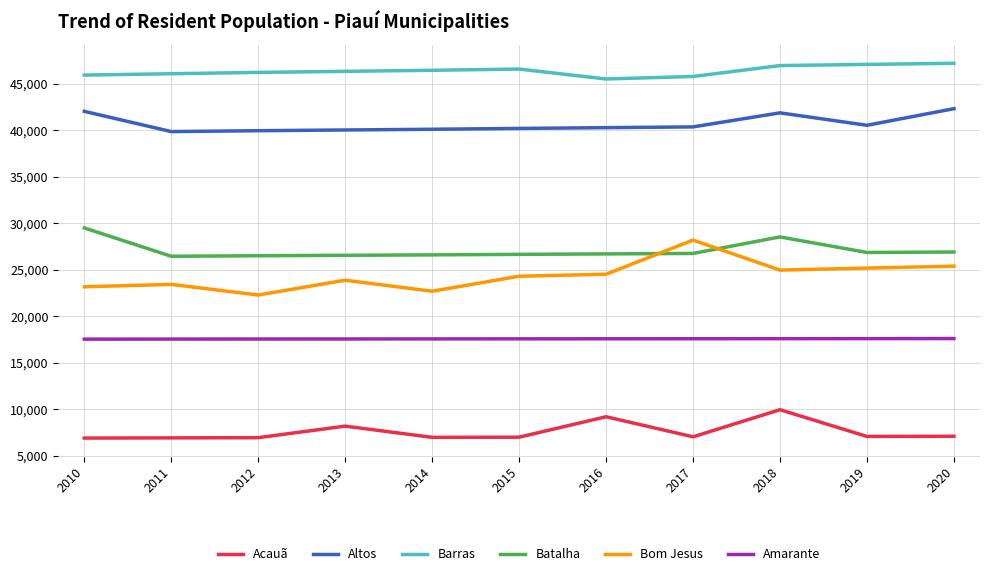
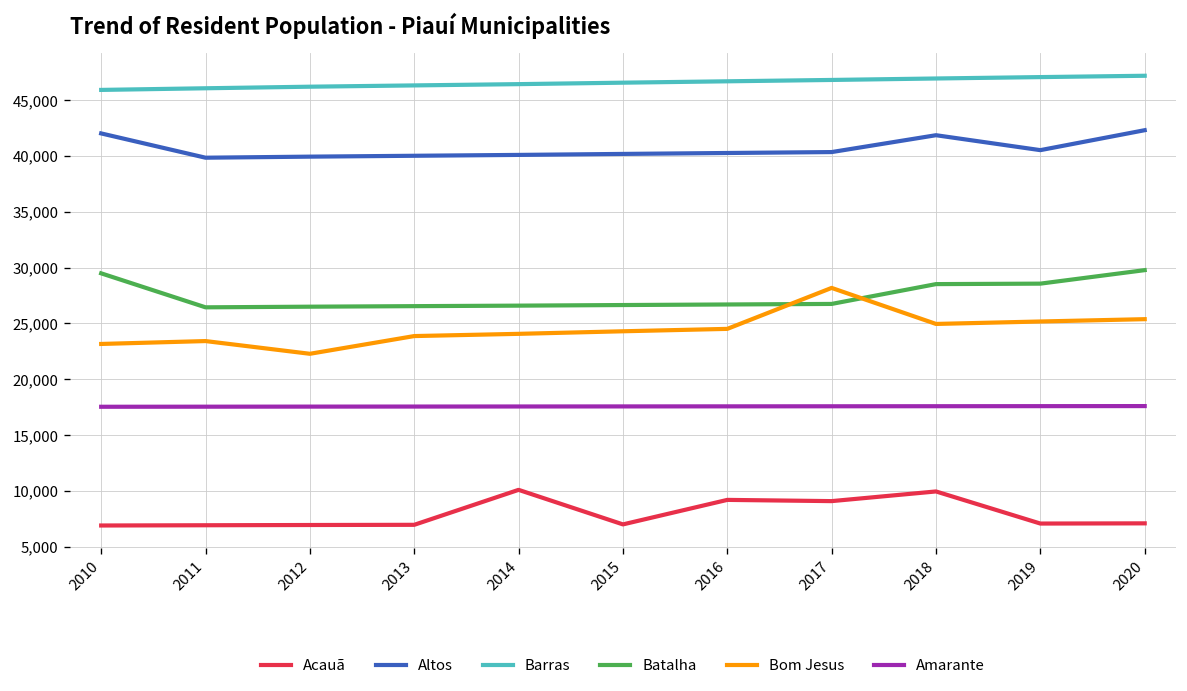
  {
    "Acauã": {
      "2010": "7,000",
      "2011": "7,000",
      "2012": "7,000",
-     "2013": "8,000",
-     "2014": "7,000",
+     "2013": "7,000",
+     "2014": "10,000",
      "2015": "7,000",
      "2016": "9,000",
-     "2017": "7,000",
+     "2017": "9,000",
      "2018": "10,000",
      "2019": "7,000",
      "2020": "7,000"
    },
    "Altos": {
      "2010": "42,000",
      "2011": "40,000",
      "2012": "40,000",
      "2013": "40,000",
      "2014": "40,000",
      "2015": "40,000",
      "2016": "40,000",
      "2017": "40,000",
      "2018": "42,000",
      "2019": "41,000",
      "2020": "42,000"
    },
    "Barras": {
      "2010": "46,000",
      "2011": "46,000",
      "2012": "46,000",
      "2013": "46,000",
      "2014": "46,000",
      "2015": "47,000",
-     "2016": "46,000",
-     "2017": "46,000",
+     "2016": "47,000",
+     "2017": "47,000",
      "2018": "47,000",
      "2019": "47,000",
      "2020": "47,000"
    },
    "Batalha": {
      "2010": "29,000",
      "2011": "26,000",
      "2012": "27,000",
      "2013": "27,000",
      "2014": "27,000",
      "2015": "27,000",
      "2016": "27,000",
      "2017": "27,000",
      "2018": "29,000",
-     "2019": "27,000",
-     "2020": "27,000"
+     "2019": "29,000",
+     "2020": "30,000"
    },
    "Bom Jesus": {
      "2010": "23,000",
      "2011": "23,000",
      "2012": "22,000",
      "2013": "24,000",
-     "2014": "23,000",
+     "2014": "24,000",
      "2015": "24,000",
      "2016": "25,000",
      "2017": "28,000",
      "2018": "25,000",
      "2019": "25,000",
      "2020": "25,000"
    },
    "Amarante": {
      "2010": "18,000",
      "2011": "18,000",
      "2012": "18,000",
      "2013": "18,000",
      "2014": "18,000",
      "2015": "18,000",
      "2016": "18,000",
      "2017": "18,000",
      "2018": "18,000",
      "2019": "18,000",
      "2020": "18,000"
    }
  }
